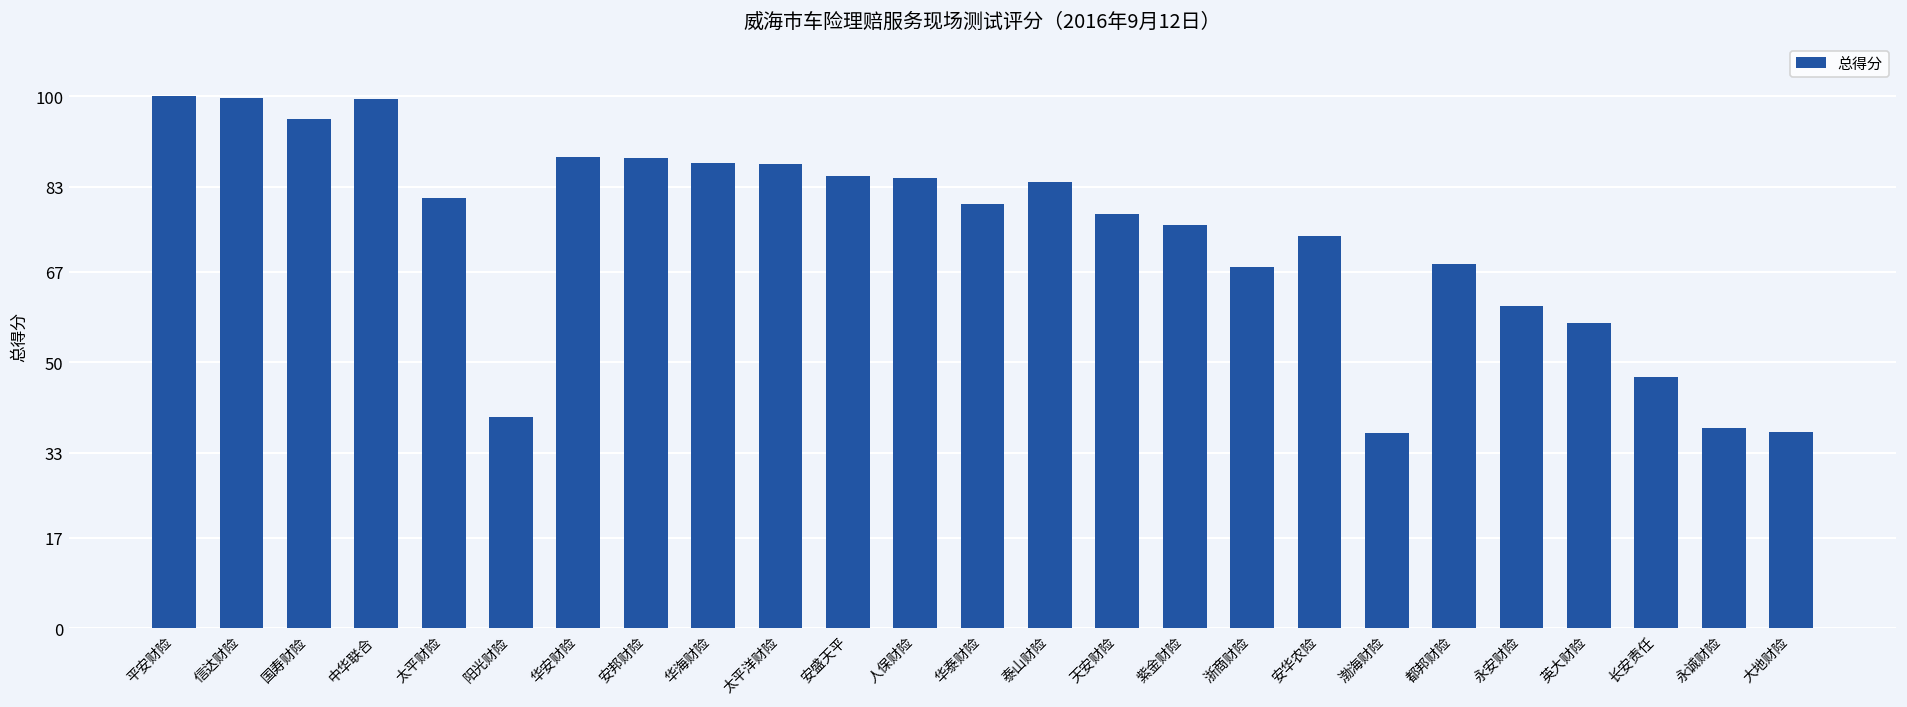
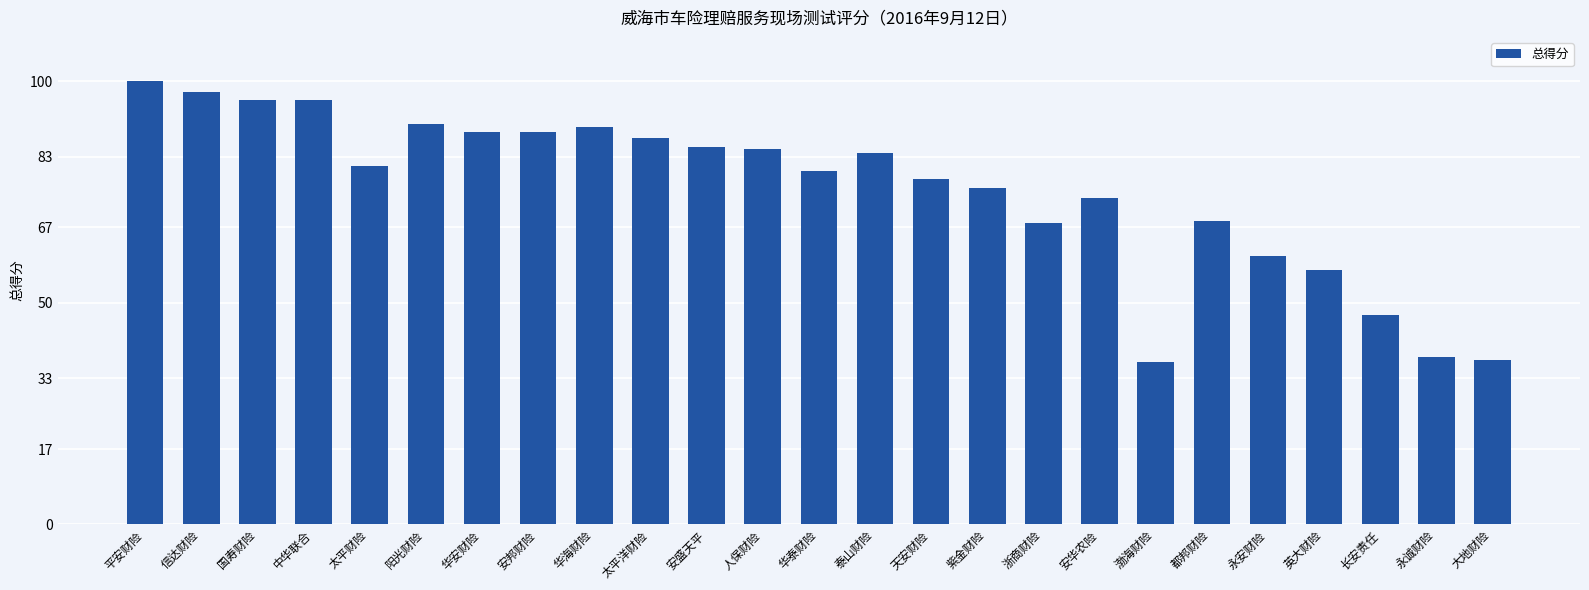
  {
    "平安财险": 100,
-   "信达财险": 100,
+   "信达财险": 97,
    "国寿财险": 96,
-   "中华联合": 100,
+   "中华联合": 96,
    "太平财险": 81,
-   "阳光财险": 40,
+   "阳光财险": 90,
    "华安财险": 89,
    "安邦财险": 88,
-   "华海财险": 87,
+   "华海财险": 90,
    "太平洋财险": 87,
    "安盛天平": 85,
    "人保财险": 85,
    "华泰财险": 80,
    "泰山财险": 84,
    "天安财险": 78,
    "紫金财险": 76,
    "浙商财险": 68,
    "安华农险": 74,
    "渤海财险": 37,
    "都邦财险": 69,
    "永安财险": 61,
    "英大财险": 57,
    "长安责任": 47,
    "永诚财险": 38,
    "大地财险": 37
  }
